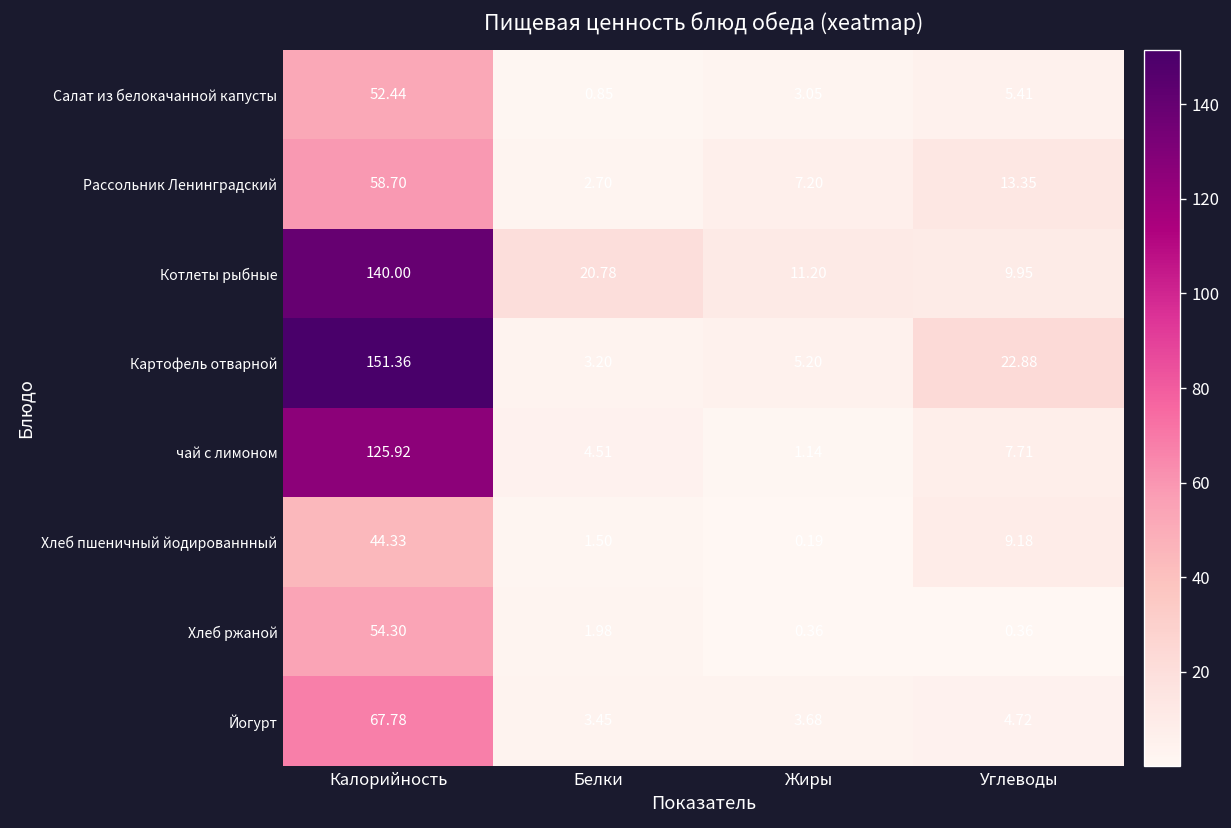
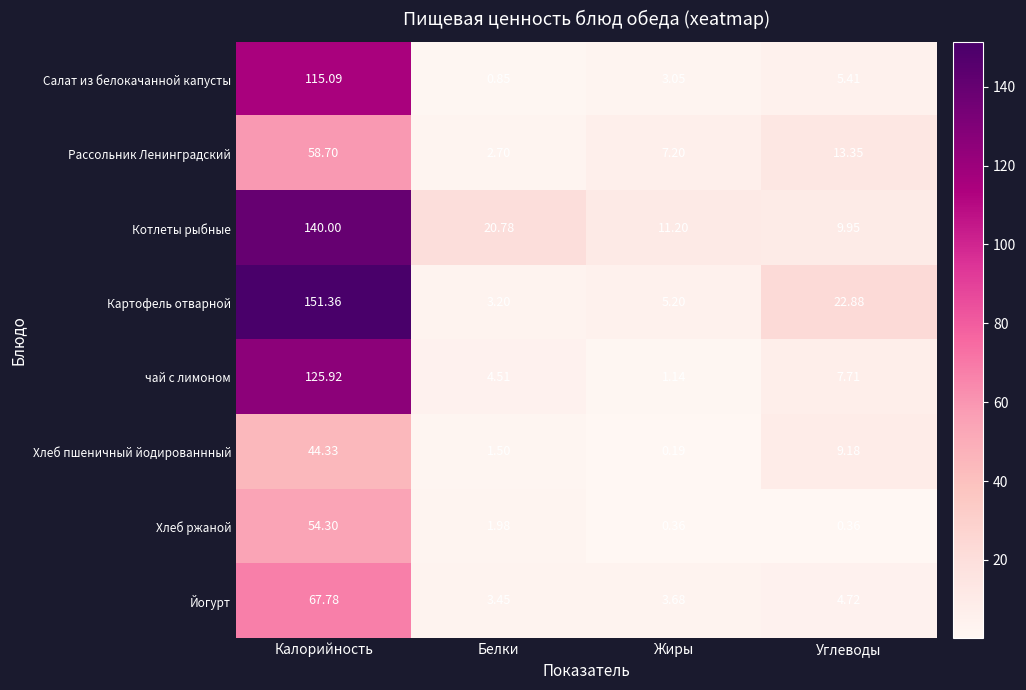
  {
    "Салат из белокачанной капусты": {
-     "Калорийность": 52.44
+     "Калорийность": 115.09
    },
    "Рассольник Ленинградский": {
      "Калорийность": 58.70
    },
    "Котлеты рыбные": {
      "Калорийность": 140.00
    },
    "Картофель отварной": {
      "Калорийность": 151.36
    },
    "чай с лимоном": {
      "Калорийность": 125.92
    },
    "Хлеб пшеничный йодированнный": {
      "Калорийность": 44.33
    },
    "Хлеб ржаной": {
      "Калорийность": 54.30
    },
    "Йогурт": {
      "Калорийность": 67.78
    }
  }
